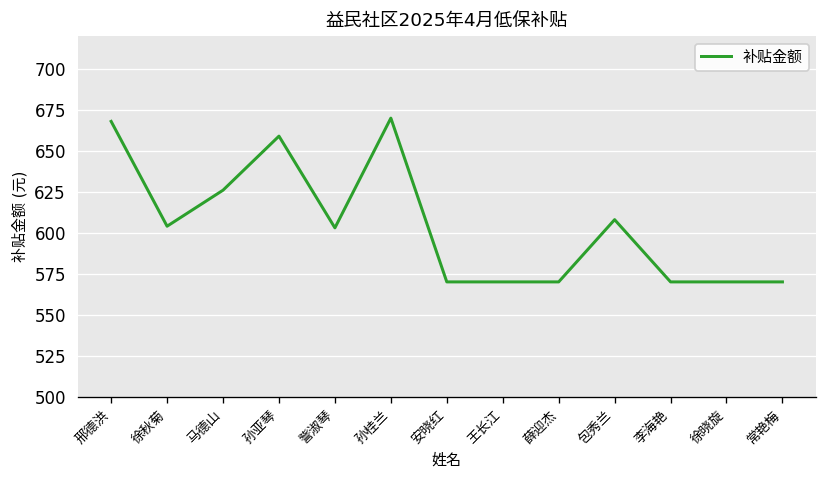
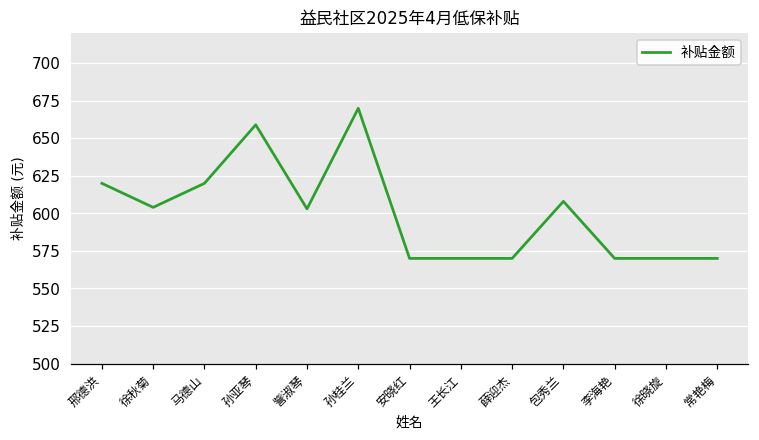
  {
-   "邢德洪": 668,
+   "邢德洪": 620,
    "徐秋菊": 604,
-   "马德山": 626,
+   "马德山": 620,
    "孙亚琴": 659,
    "訾淑琴": 603,
    "孙桂兰": 670,
    "安晓红": 570,
    "王长江": 570,
    "薛迎杰": 570,
    "包秀兰": 608,
    "李海艳": 570,
    "徐晓旋": 570,
    "常艳梅": 570
  }
